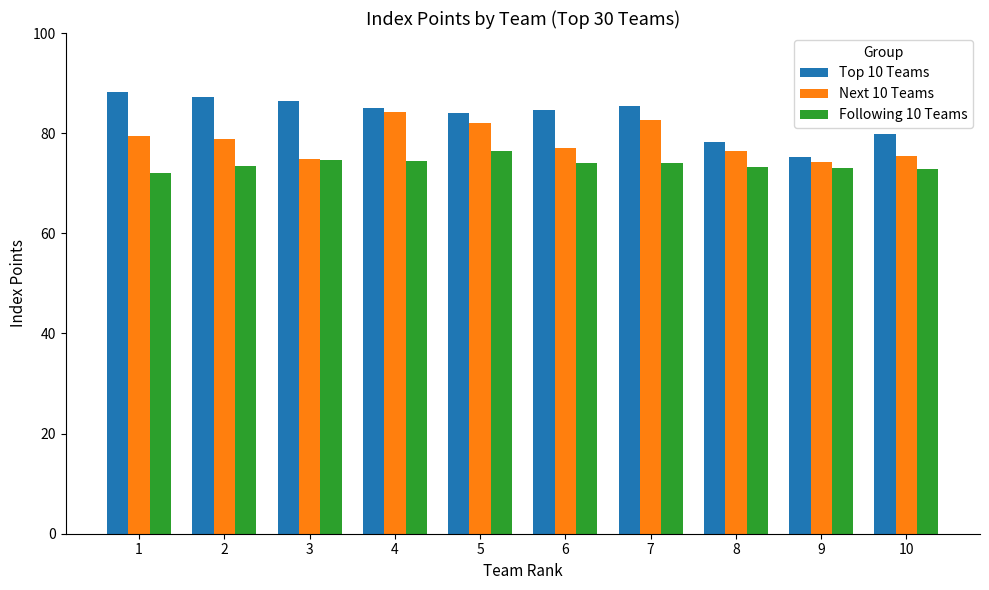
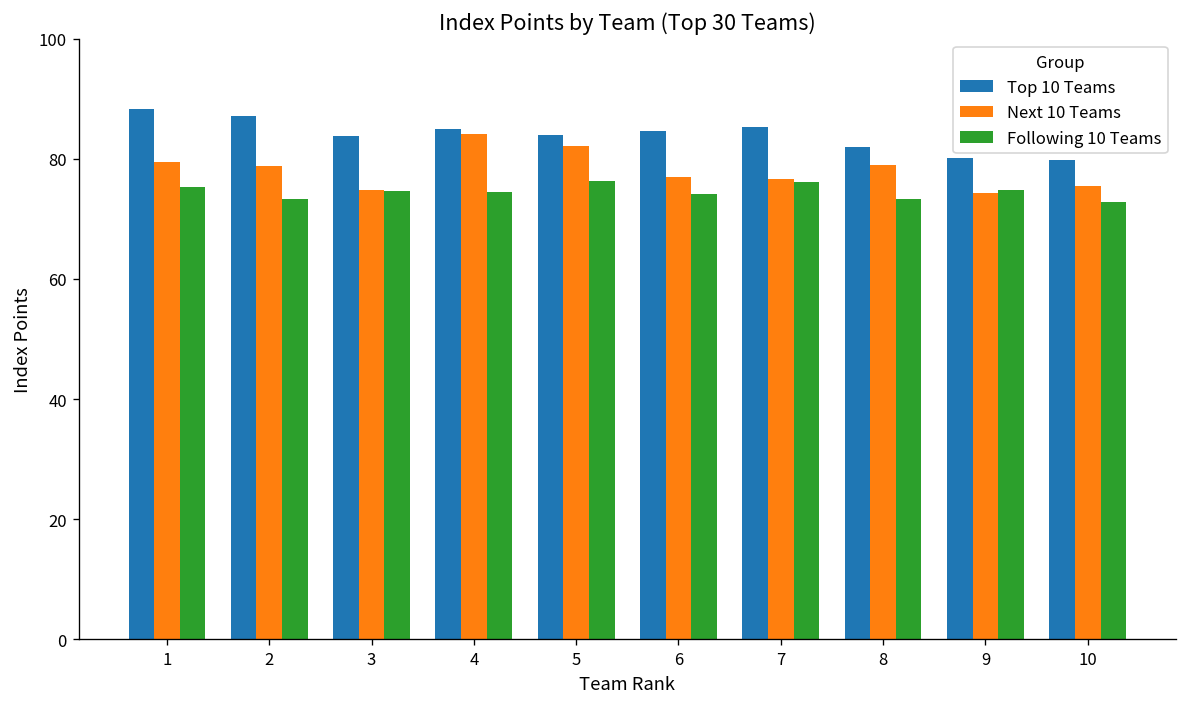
  {
    "Top 10 Teams": {
      "1": 88,
      "2": 87,
-     "3": 87,
+     "3": 84,
      "4": 85,
      "5": 84,
      "6": 85,
      "7": 85,
-     "8": 78,
-     "9": 75,
+     "8": 82,
+     "9": 80,
      "10": 80
    },
    "Next 10 Teams": {
      "1": 79,
      "2": 79,
      "3": 75,
      "4": 84,
      "5": 82,
      "6": 77,
-     "7": 83,
-     "8": 77,
+     "7": 77,
+     "8": 79,
      "9": 74,
      "10": 76
    },
    "Following 10 Teams": {
-     "1": 72,
+     "1": 75,
      "2": 73,
      "3": 75,
      "4": 74,
      "5": 76,
      "6": 74,
-     "7": 74,
+     "7": 76,
      "8": 73,
-     "9": 73,
+     "9": 75,
      "10": 73
    }
  }
